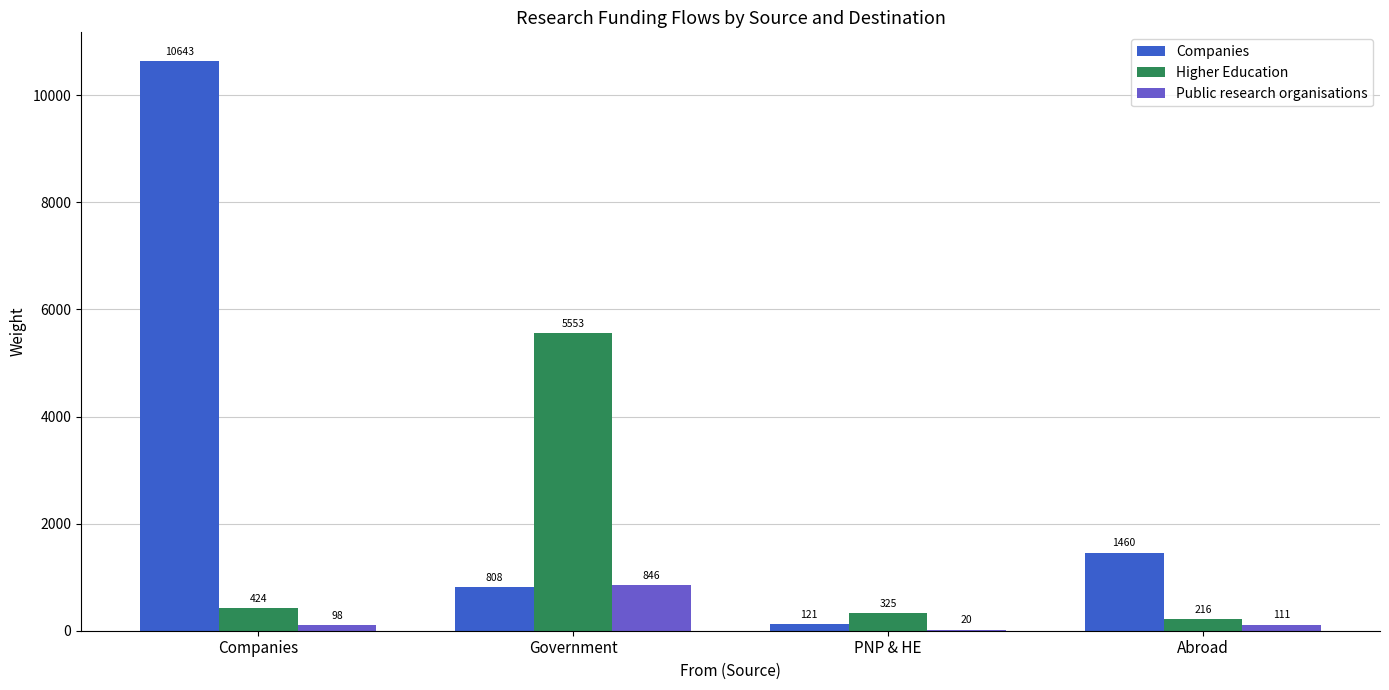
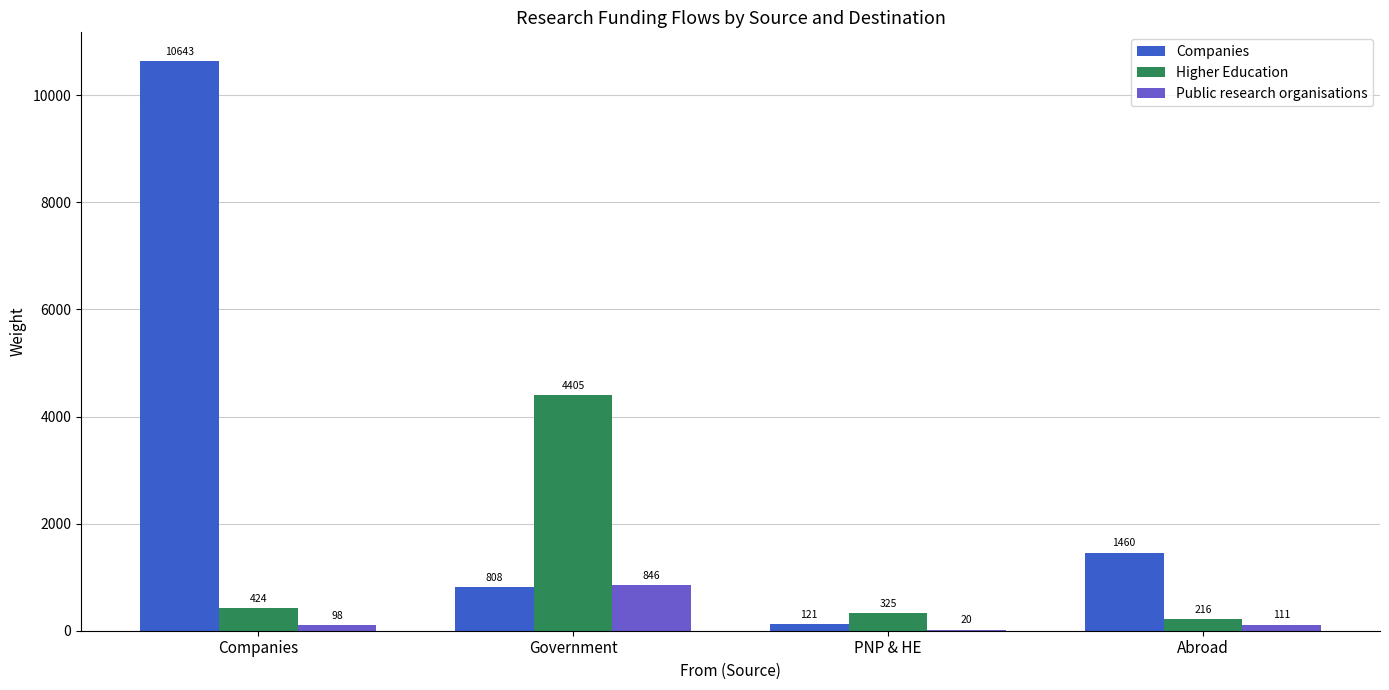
  {
    "Higher Education": {
      "Companies": 424,
-     "Government": 5553,
+     "Government": 4405,
      "PNP & HE": 325,
      "Abroad": 216
    }
  }
